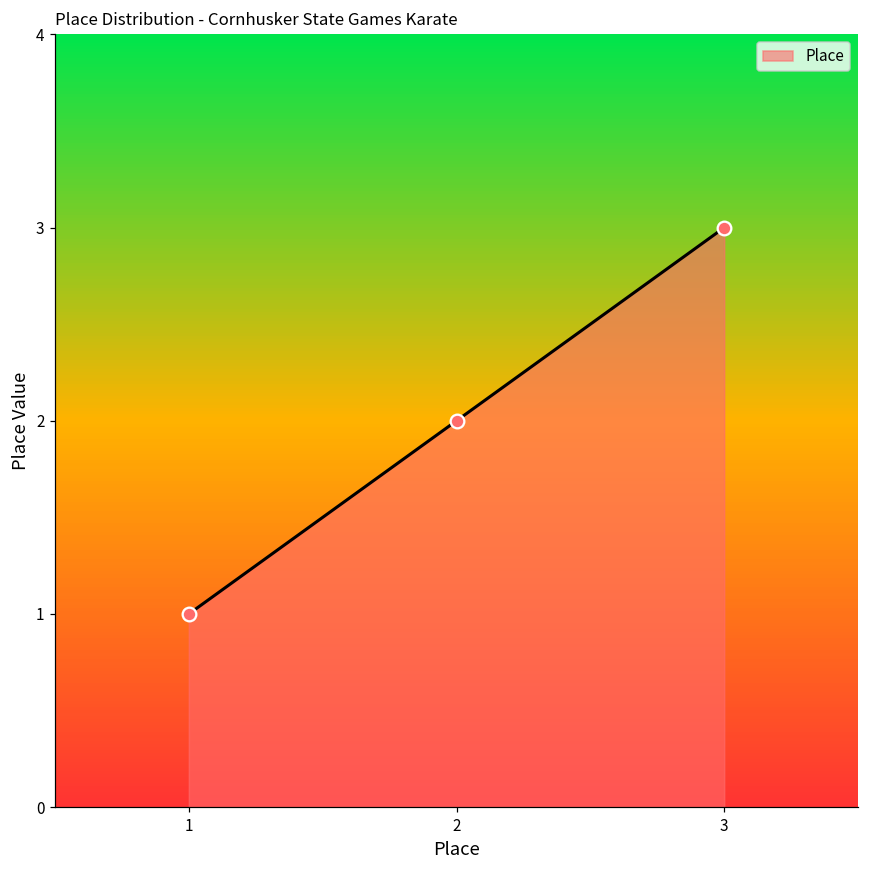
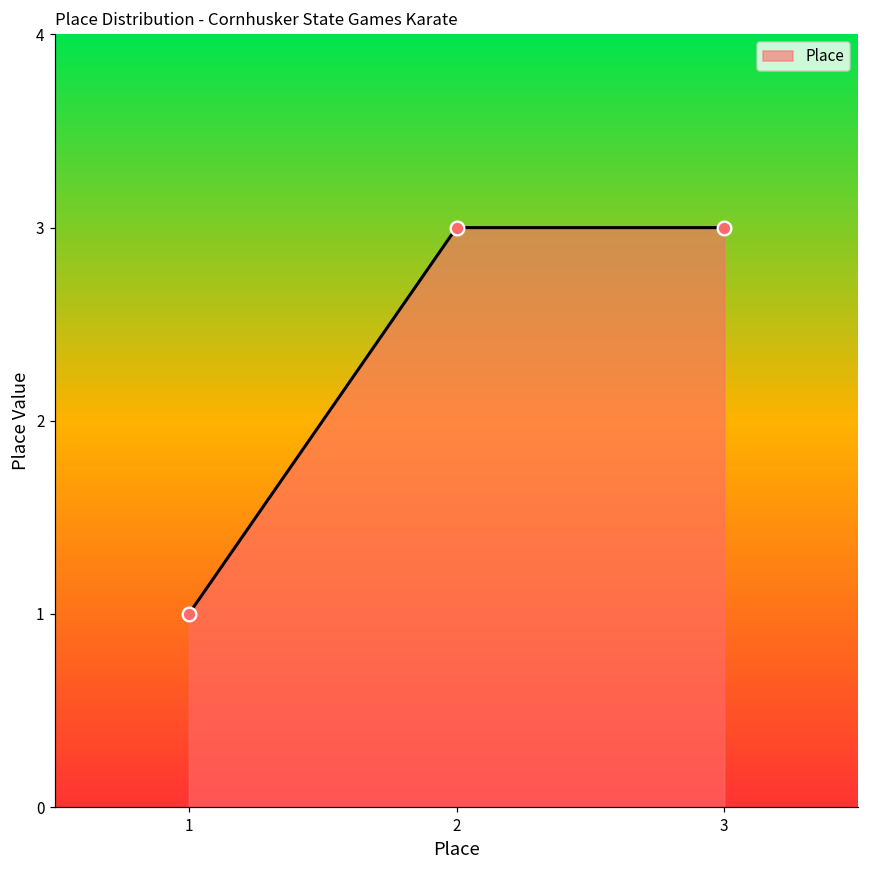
  {
    "1": 1,
-   "2": 2,
+   "2": 3,
    "3": 3
  }
